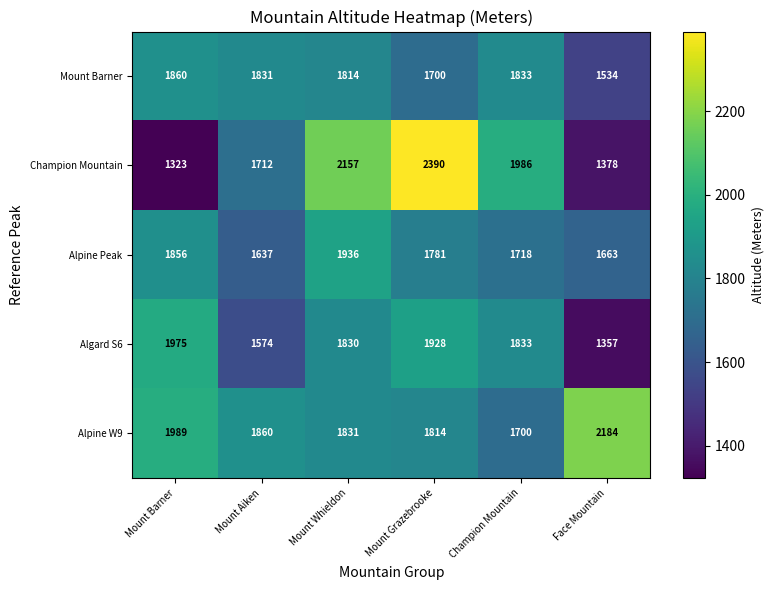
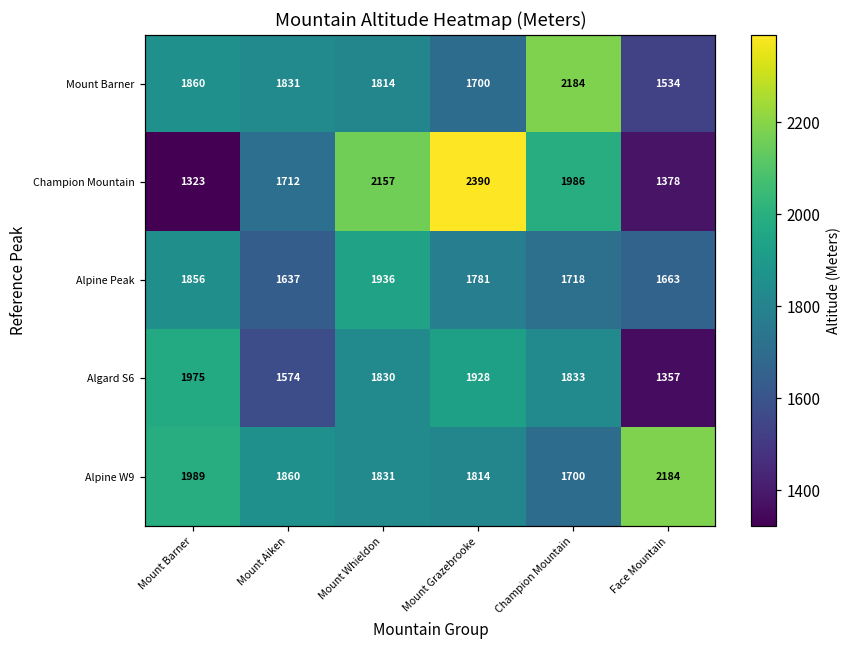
  {
    "Mount Barner": {
      "Mount Barner": 1860,
      "Mount Aiken": 1831,
      "Mount Whieldon": 1814,
      "Mount Grazebrooke": 1700,
-     "Champion Mountain": 1833,
+     "Champion Mountain": 2184,
      "Face Mountain": 1534
    },
    "Champion Mountain": {
      "Mount Barner": 1323,
      "Mount Aiken": 1712,
      "Mount Whieldon": 2157,
      "Mount Grazebrooke": 2390,
      "Champion Mountain": 1986,
      "Face Mountain": 1378
    },
    "Alpine Peak": {
      "Mount Barner": 1856,
      "Mount Aiken": 1637,
      "Mount Whieldon": 1936,
      "Mount Grazebrooke": 1781,
      "Champion Mountain": 1718,
      "Face Mountain": 1663
    },
    "Algard S6": {
      "Mount Barner": 1975,
      "Mount Aiken": 1574,
      "Mount Whieldon": 1830,
      "Mount Grazebrooke": 1928,
      "Champion Mountain": 1833,
      "Face Mountain": 1357
    },
    "Alpine W9": {
      "Mount Barner": 1989,
      "Mount Aiken": 1860,
      "Mount Whieldon": 1831,
      "Mount Grazebrooke": 1814,
      "Champion Mountain": 1700,
      "Face Mountain": 2184
    }
  }
